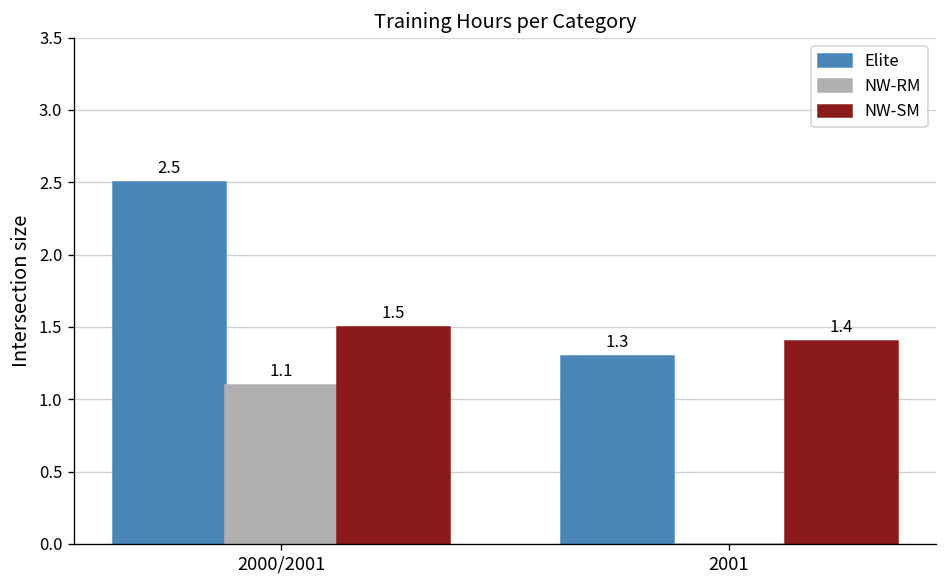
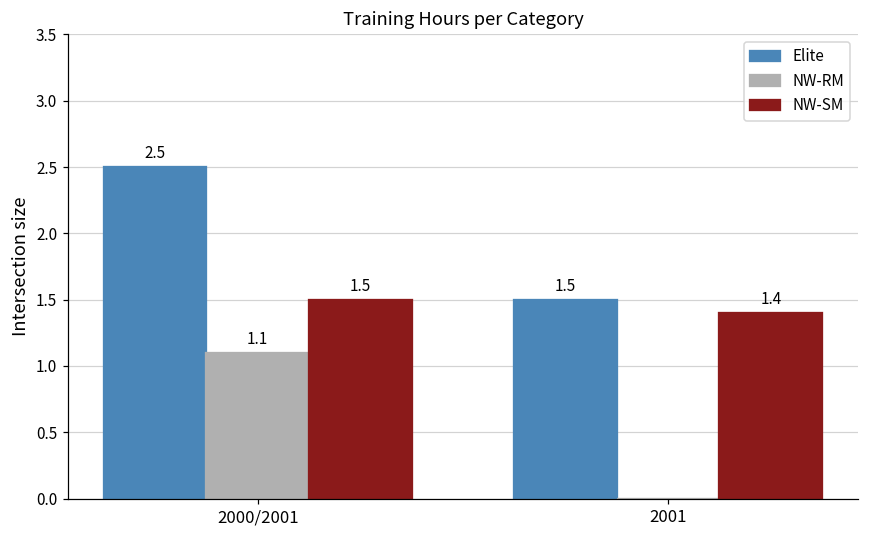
  {
    "Elite": {
      "2000/2001": 2.5,
-     "2001": 1.3
+     "2001": 1.5
    },
    "NW-RM": {
      "2000/2001": 1.1
    },
    "NW-SM": {
      "2000/2001": 1.5,
      "2001": 1.4
    }
  }
